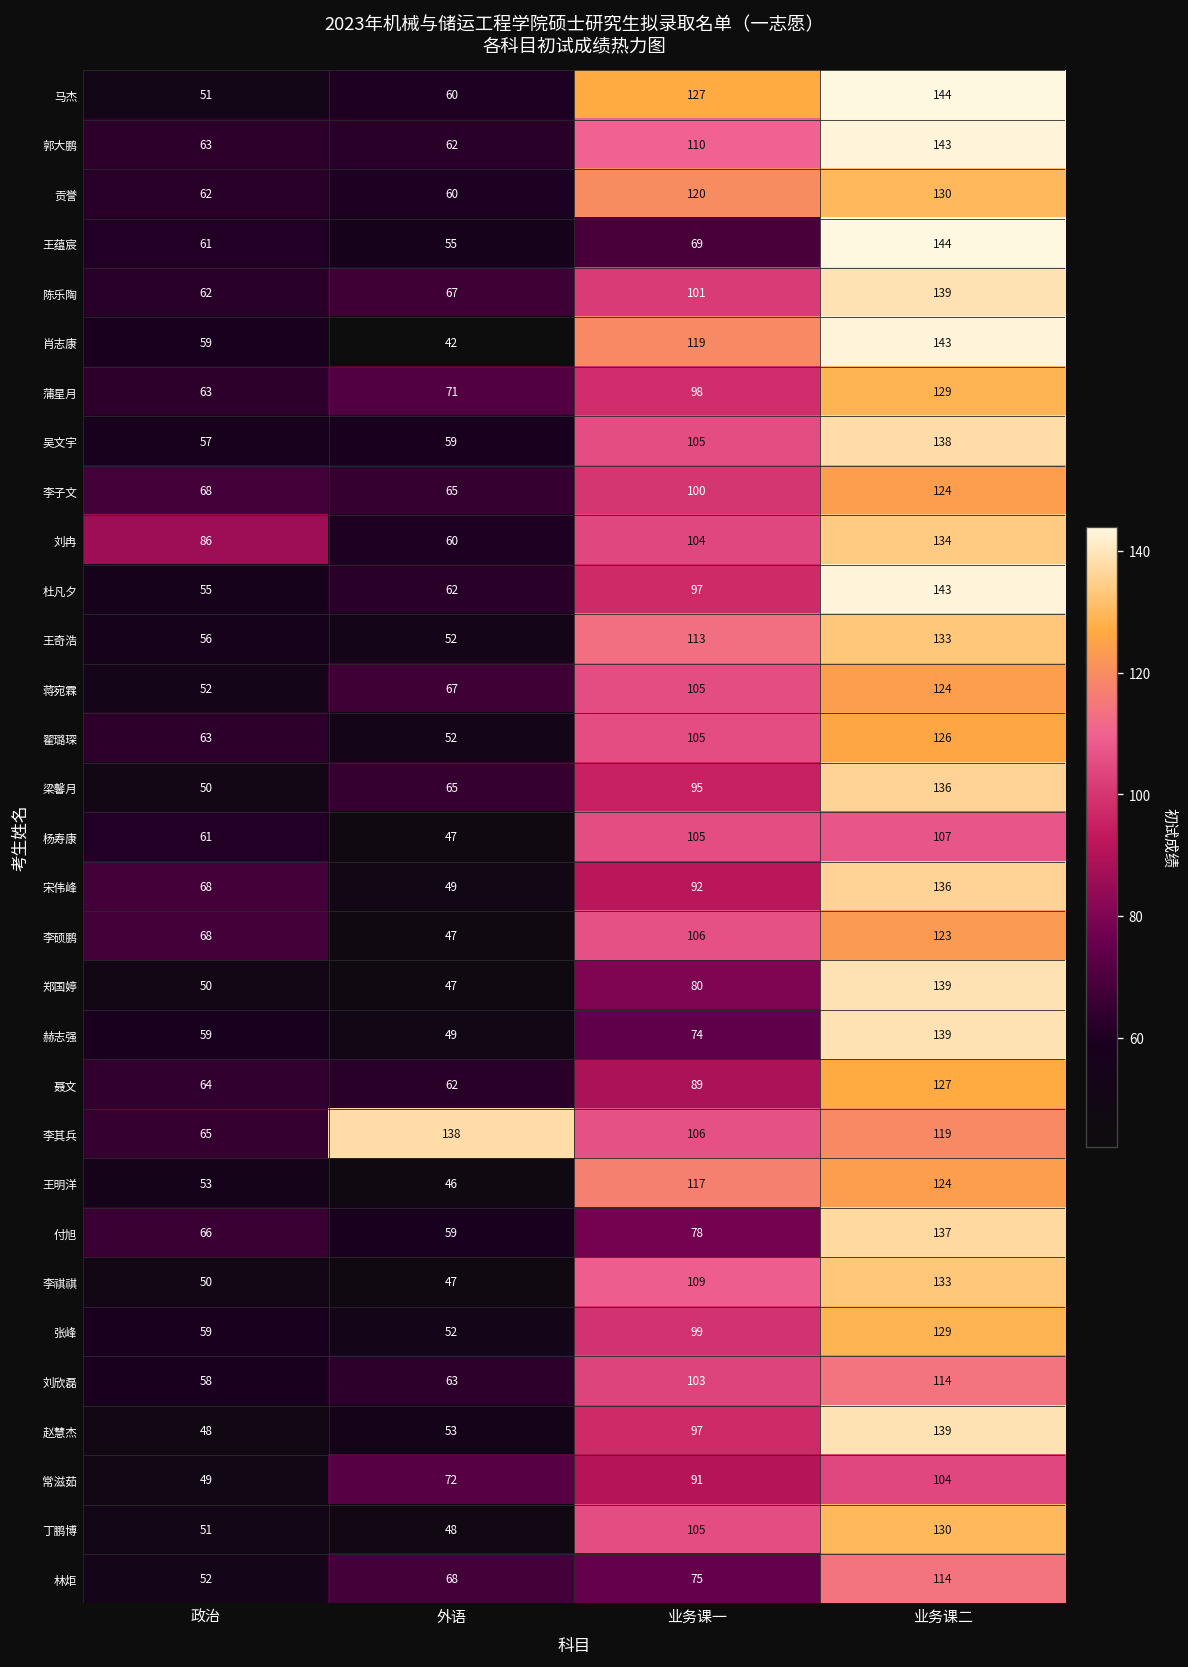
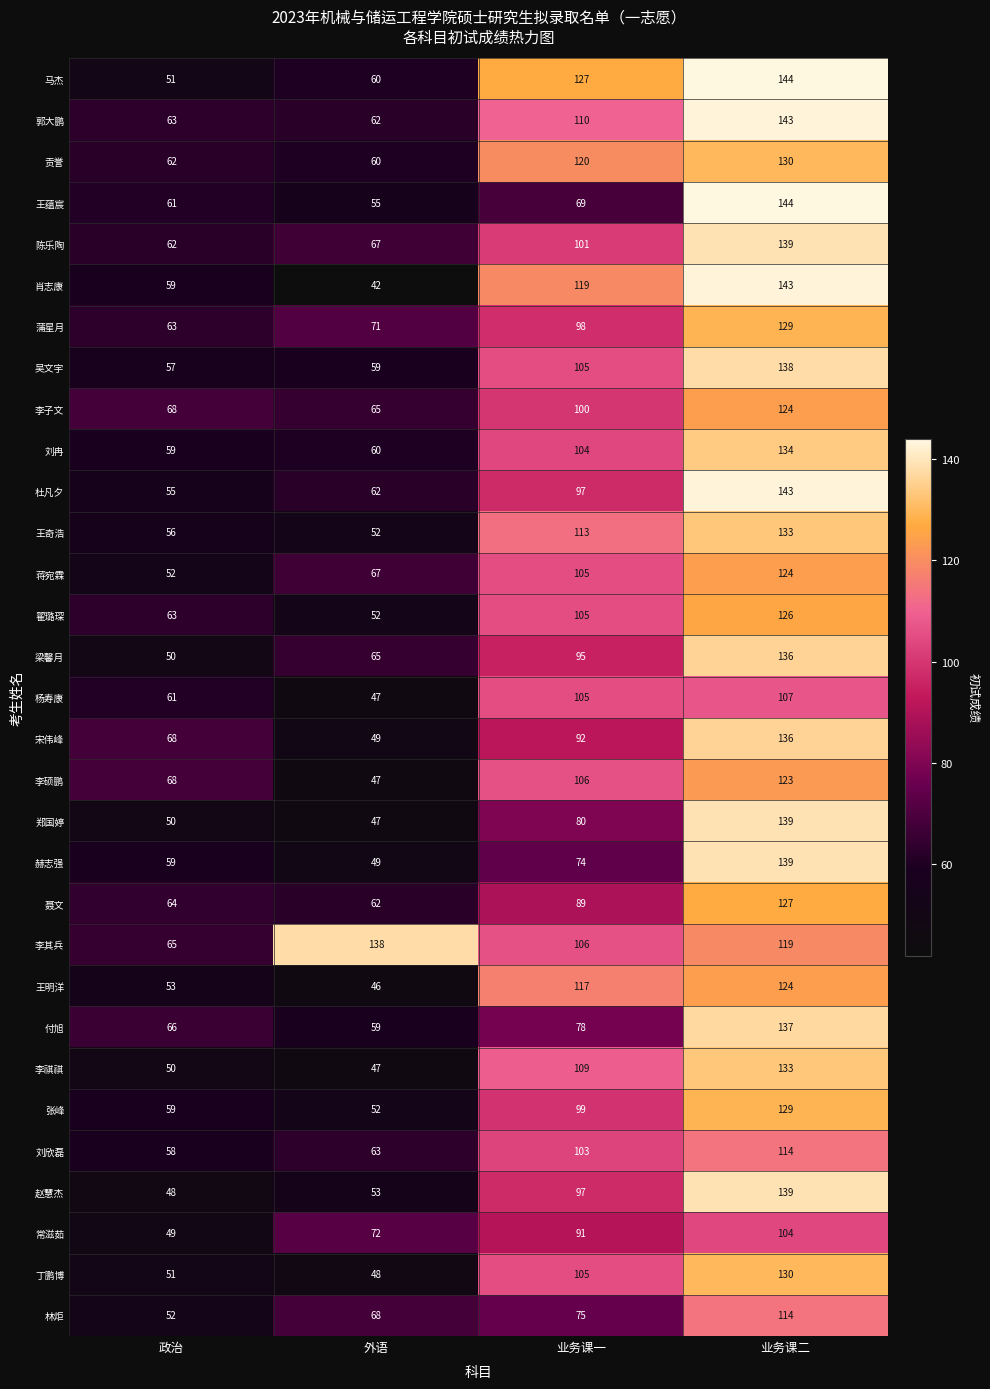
  {
    "马杰": {
      "政治": 51,
      "外语": 60,
      "业务课一": 127,
      "业务课二": 144
    },
    "郭大鹏": {
      "政治": 63,
      "外语": 62,
      "业务课一": 110,
      "业务课二": 143
    },
    "贡誉": {
      "政治": 62,
      "外语": 60,
      "业务课一": 120,
      "业务课二": 130
    },
    "王蕴宸": {
      "政治": 61,
      "外语": 55,
      "业务课一": 69,
      "业务课二": 144
    },
    "陈乐陶": {
      "政治": 62,
      "外语": 67,
      "业务课一": 101,
      "业务课二": 139
    },
    "肖志康": {
      "政治": 59,
      "外语": 42,
      "业务课一": 119,
      "业务课二": 143
    },
    "蒲星月": {
      "政治": 63,
      "外语": 71,
      "业务课一": 98,
      "业务课二": 129
    },
    "吴文宇": {
      "政治": 57,
      "外语": 59,
      "业务课一": 105,
      "业务课二": 138
    },
    "李子文": {
      "政治": 68,
      "外语": 65,
      "业务课一": 100,
      "业务课二": 124
    },
    "刘冉": {
-     "政治": 86,
+     "政治": 59,
      "外语": 60,
      "业务课一": 104,
      "业务课二": 134
    },
    "杜凡夕": {
      "政治": 55,
      "外语": 62,
      "业务课一": 97,
      "业务课二": 143
    },
    "王奇浩": {
      "政治": 56,
      "外语": 52,
      "业务课一": 113,
      "业务课二": 133
    },
    "蒋宛霖": {
      "政治": 52,
      "外语": 67,
      "业务课一": 105,
      "业务课二": 124
    },
    "翟璐琛": {
      "政治": 63,
      "外语": 52,
      "业务课一": 105,
      "业务课二": 126
    },
    "梁馨月": {
      "政治": 50,
      "外语": 65,
      "业务课一": 95,
      "业务课二": 136
    },
    "杨寿康": {
      "政治": 61,
      "外语": 47,
      "业务课一": 105,
      "业务课二": 107
    },
    "宋伟峰": {
      "政治": 68,
      "外语": 49,
      "业务课一": 92,
      "业务课二": 136
    },
    "李硕鹏": {
      "政治": 68,
      "外语": 47,
      "业务课一": 106,
      "业务课二": 123
    },
    "郑国婷": {
      "政治": 50,
      "外语": 47,
      "业务课一": 80,
      "业务课二": 139
    },
    "赫志强": {
      "政治": 59,
      "外语": 49,
      "业务课一": 74,
      "业务课二": 139
    },
    "聂文": {
      "政治": 64,
      "外语": 62,
      "业务课一": 89,
      "业务课二": 127
    },
    "李其兵": {
      "政治": 65,
      "外语": 138,
      "业务课一": 106,
      "业务课二": 119
    },
    "王明洋": {
      "政治": 53,
      "外语": 46,
      "业务课一": 117,
      "业务课二": 124
    },
    "付旭": {
      "政治": 66,
      "外语": 59,
      "业务课一": 78,
      "业务课二": 137
    },
    "李祺祺": {
      "政治": 50,
      "外语": 47,
      "业务课一": 109,
      "业务课二": 133
    },
    "张峰": {
      "政治": 59,
      "外语": 52,
      "业务课一": 99,
      "业务课二": 129
    },
    "刘欣磊": {
      "政治": 58,
      "外语": 63,
      "业务课一": 103,
      "业务课二": 114
    },
    "赵慧杰": {
      "政治": 48,
      "外语": 53,
      "业务课一": 97,
      "业务课二": 139
    },
    "常滋茹": {
      "政治": 49,
      "外语": 72,
      "业务课一": 91,
      "业务课二": 104
    },
    "丁鹏博": {
      "政治": 51,
      "外语": 48,
      "业务课一": 105,
      "业务课二": 130
    },
    "林炬": {
      "政治": 52,
      "外语": 68,
      "业务课一": 75,
      "业务课二": 114
    }
  }
